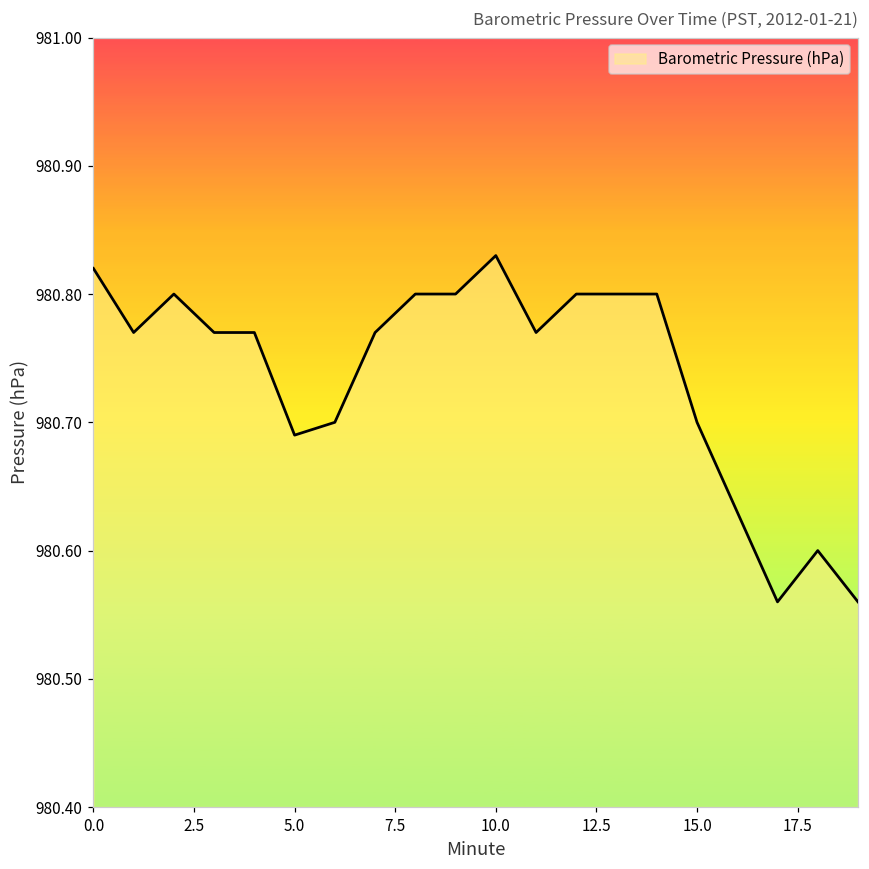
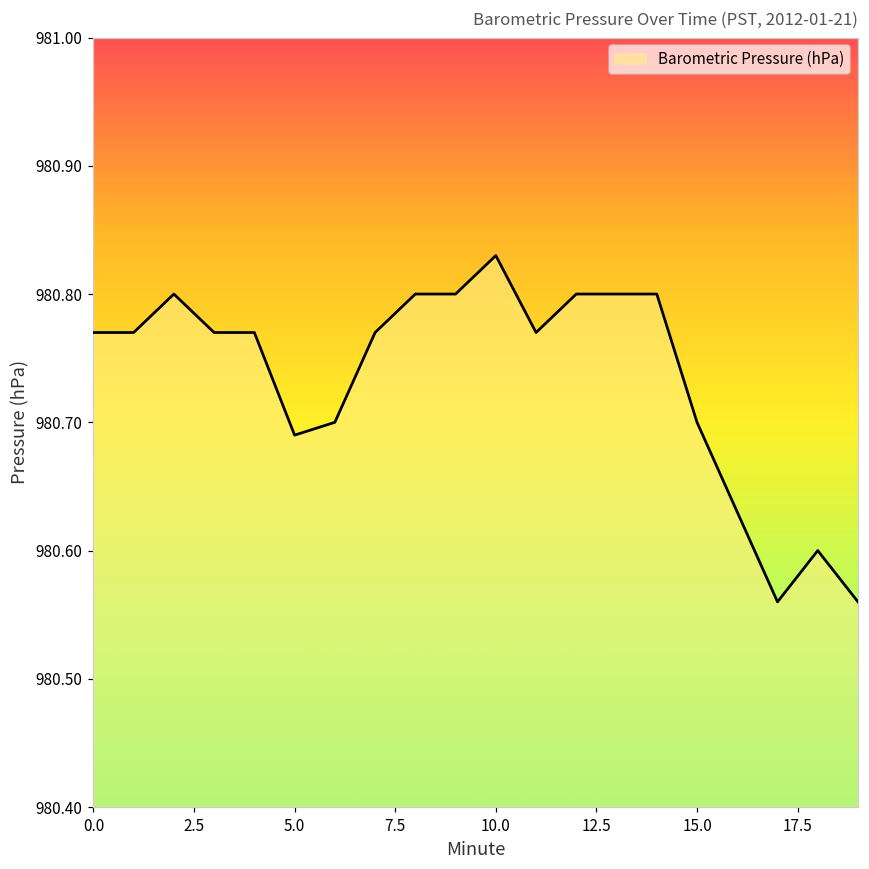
  {
-   "0.0": 980.82,
+   "0.0": 980.77,
    "5.0": 980.69,
    "10.0": 980.83,
    "15.0": 980.70
  }
